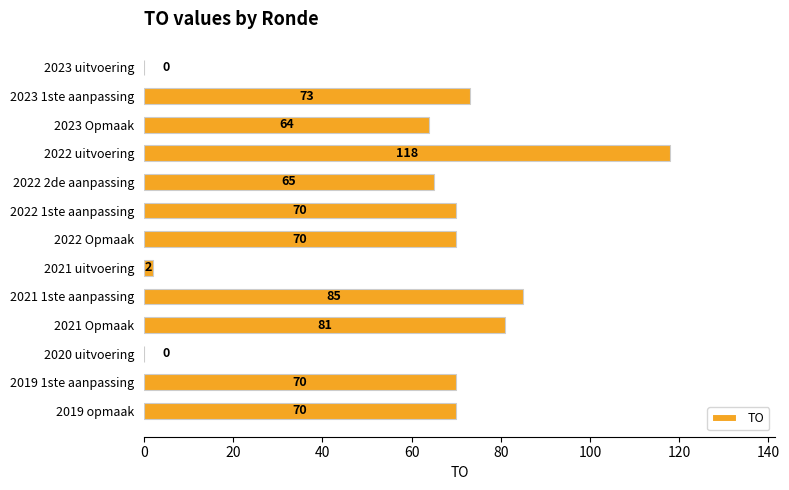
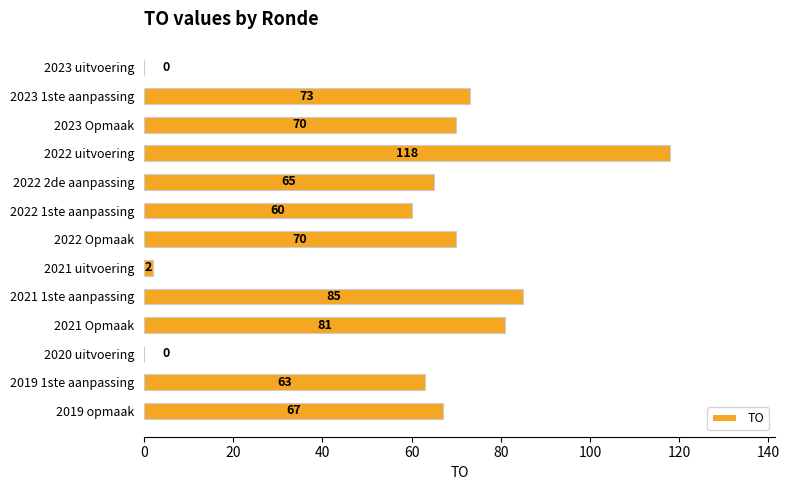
  {
    "2023 uitvoering": 0,
    "2023 1ste aanpassing": 73,
-   "2023 Opmaak": 64,
+   "2023 Opmaak": 70,
    "2022 uitvoering": 118,
    "2022 2de aanpassing": 65,
-   "2022 1ste aanpassing": 70,
+   "2022 1ste aanpassing": 60,
    "2022 Opmaak": 70,
    "2021 uitvoering": 2,
    "2021 1ste aanpassing": 85,
    "2021 Opmaak": 81,
    "2020 uitvoering": 0,
-   "2019 1ste aanpassing": 70,
-   "2019 opmaak": 70
+   "2019 1ste aanpassing": 63,
+   "2019 opmaak": 67
  }
